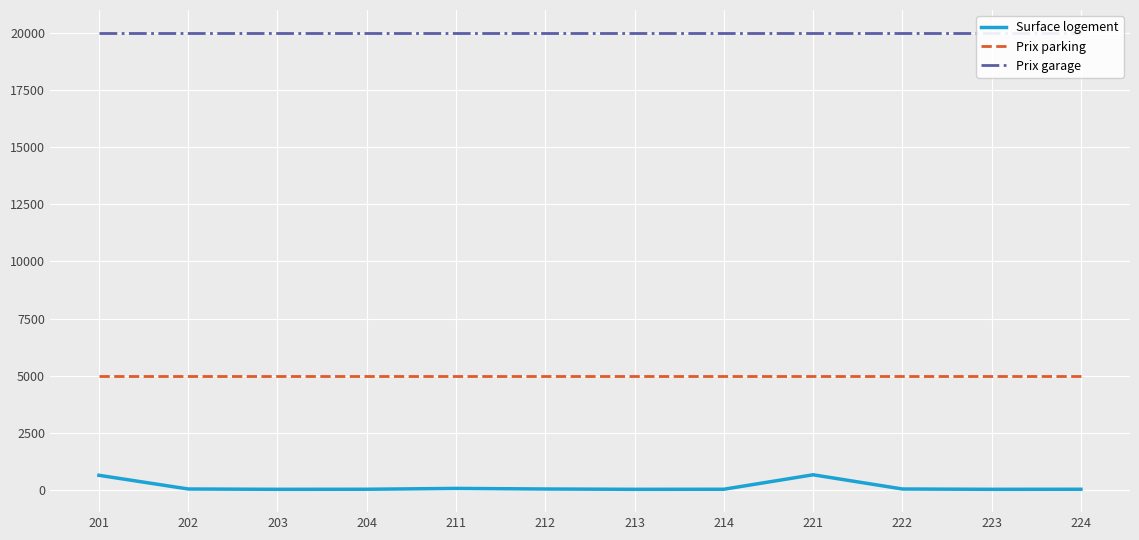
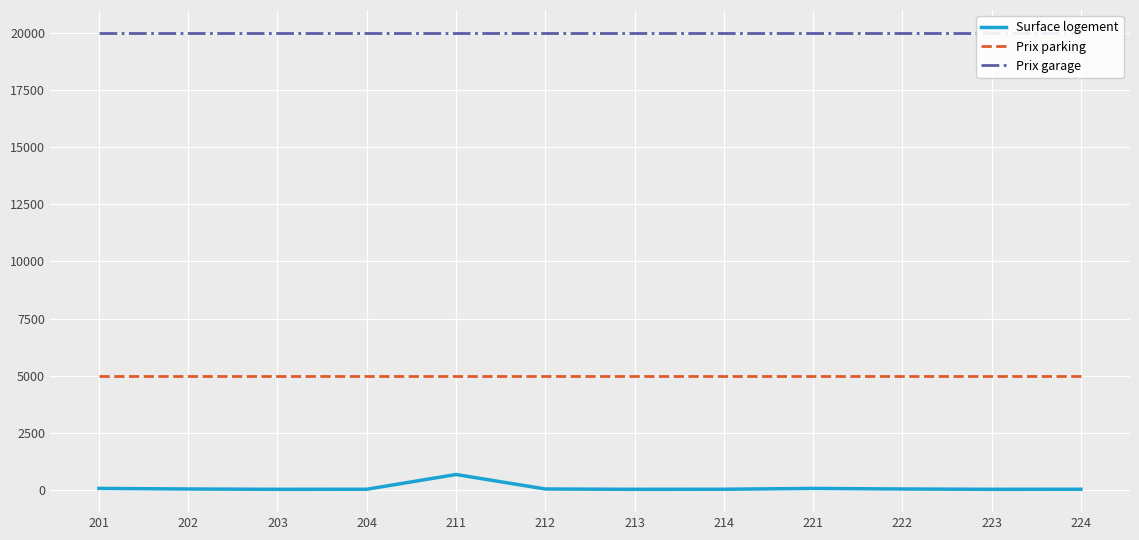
  {
    "Surface logement": {
-     "201": 600,
+     "201": 100,
      "202": 0,
      "203": 0,
      "204": 0,
-     "211": 100,
+     "211": 700,
      "212": 0,
      "213": 0,
      "214": 0,
-     "221": 700,
+     "221": 100,
      "222": 0,
      "223": 0,
      "224": 0
    },
    "Prix parking": {
      "201": 5000,
      "202": 5000,
      "203": 5000,
      "204": 5000,
      "211": 5000,
      "212": 5000,
      "213": 5000,
      "214": 5000,
      "221": 5000,
      "222": 5000,
      "223": 5000,
      "224": 5000
    },
    "Prix garage": {
      "201": 20000,
      "202": 20000,
      "203": 20000,
      "204": 20000,
      "211": 20000,
      "212": 20000,
      "213": 20000,
      "214": 20000,
      "221": 20000,
      "222": 20000
    }
  }
